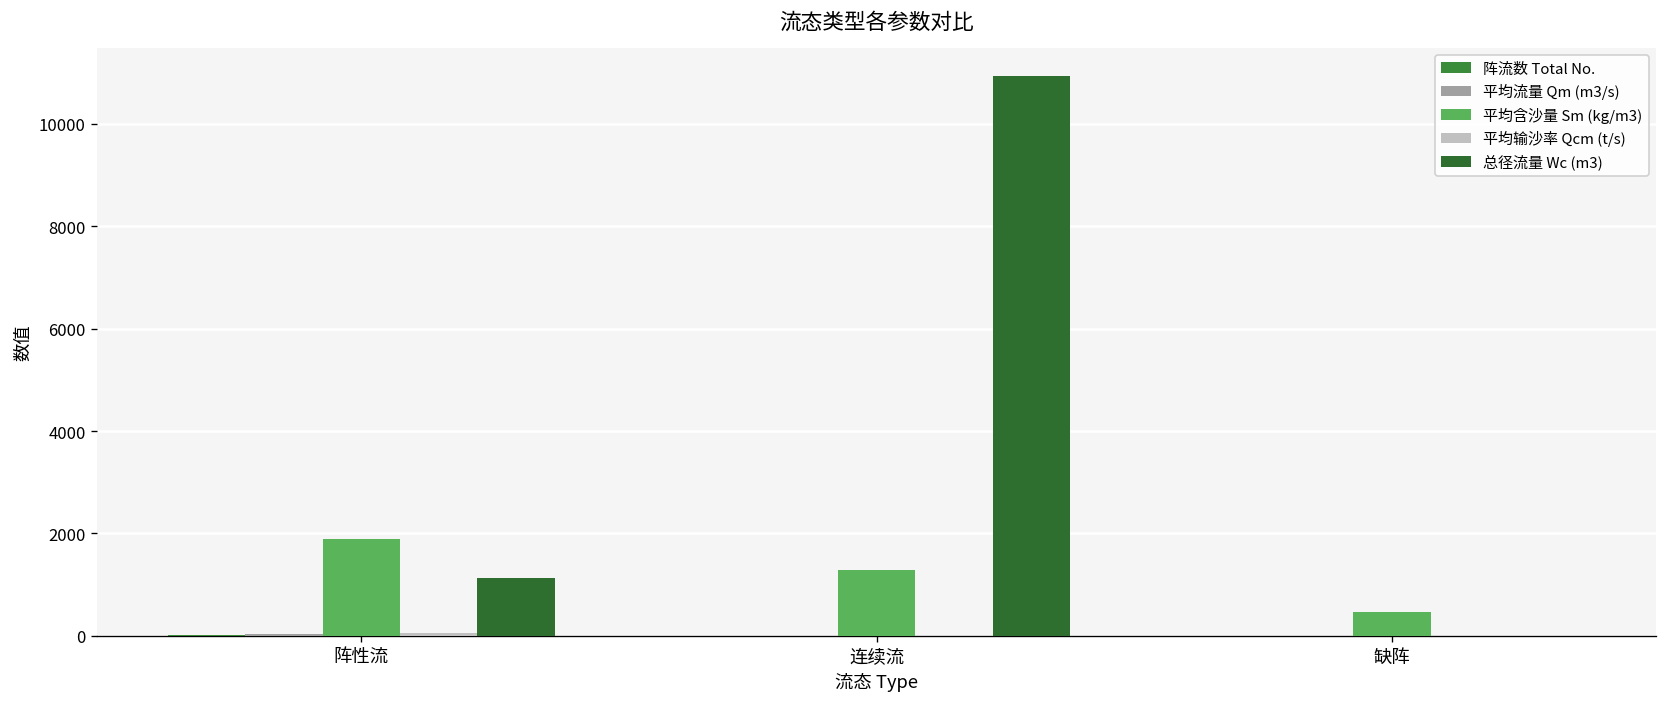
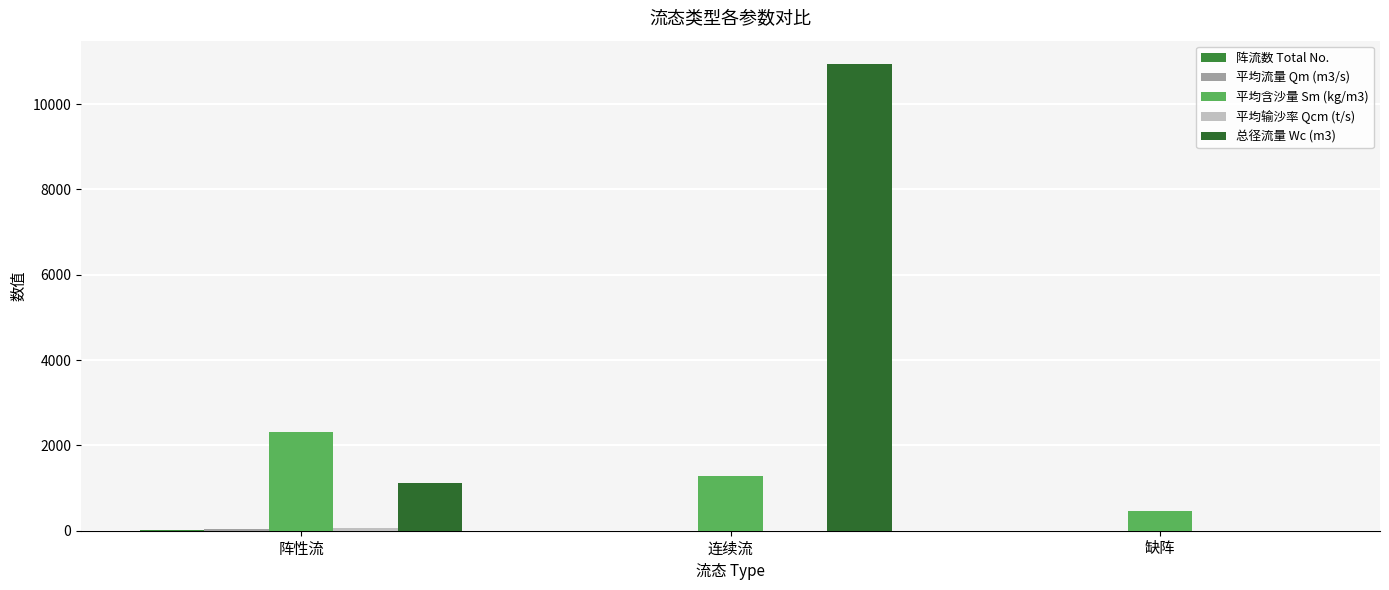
  {
    "平均含沙量 Sm (kg/m3)": {
-     "阵性流": 1900,
+     "阵性流": 2300,
      "连续流": 1300,
      "缺阵": 500
    }
  }
